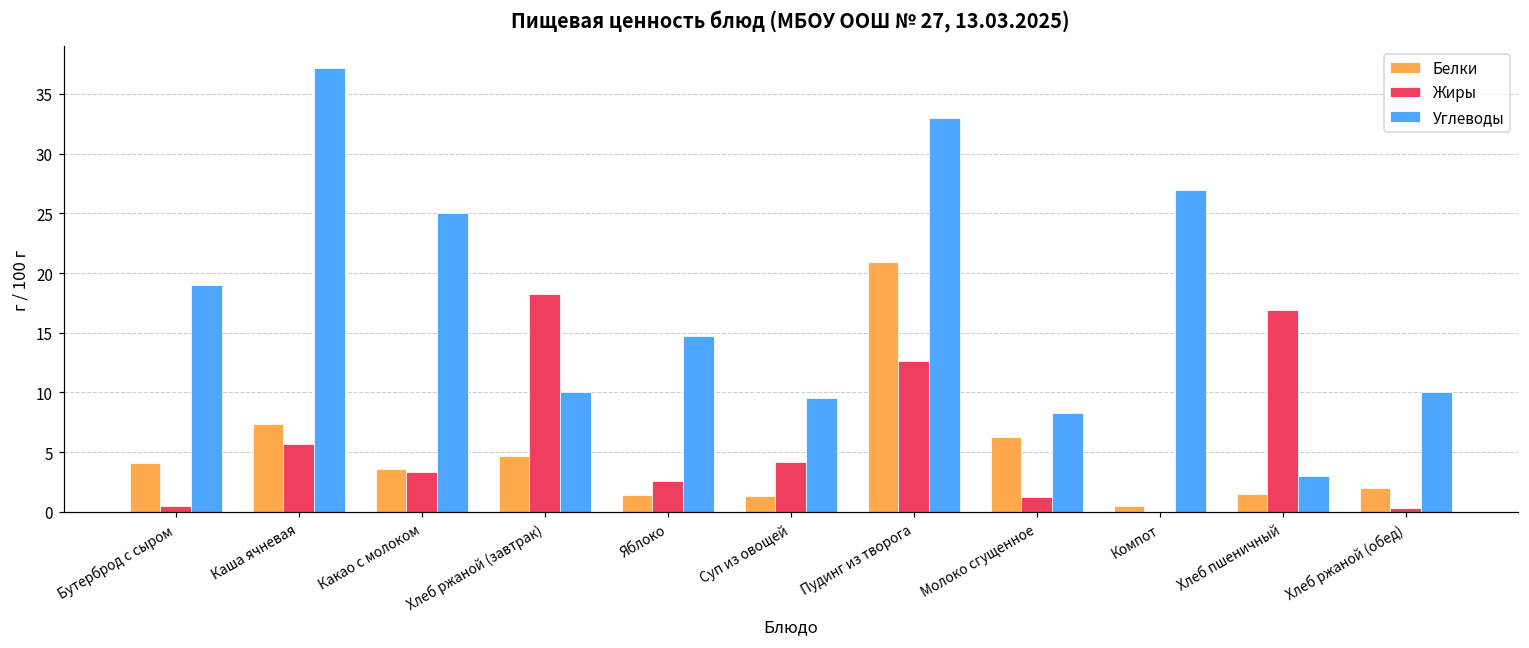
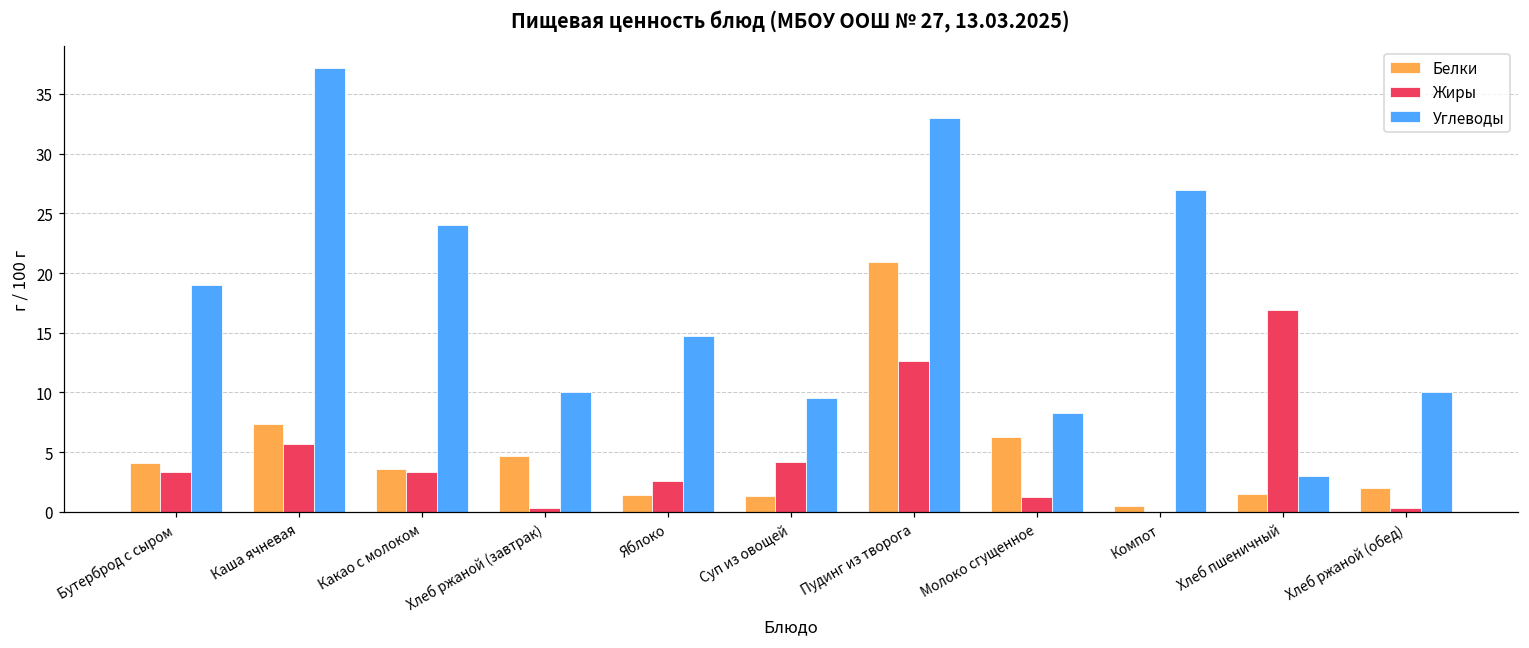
  {
    "Белки": {
      "Бутерброд с сыром": 4.1,
      "Каша ячневая": 7.3,
      "Какао с молоком": 3.6,
      "Хлеб ржаной (завтрак)": 4.7,
      "Яблоко": 1.4,
      "Суп из овощей": 1.3,
      "Пудинг из творога": 20.9,
      "Молоко сгущенное": 6.3,
      "Компот": 0.5,
      "Хлеб пшеничный": 1.5,
      "Хлеб ржаной (обед)": 2.0
    },
    "Жиры": {
-     "Бутерброд с сыром": 0.5,
+     "Бутерброд с сыром": 3.3,
      "Каша ячневая": 5.7,
      "Какао с молоком": 3.3,
-     "Хлеб ржаной (завтрак)": 18.2,
+     "Хлеб ржаной (завтрак)": 0.4,
      "Яблоко": 2.6,
      "Суп из овощей": 4.1,
      "Пудинг из творога": 12.6,
      "Молоко сгущенное": 1.3,
      "Компот": 0.0,
      "Хлеб пшеничный": 16.9,
      "Хлеб ржаной (обед)": 0.4
    },
    "Углеводы": {
      "Бутерброд с сыром": 19,
      "Каша ячневая": 37,
-     "Какао с молоком": 25,
+     "Какао с молоком": 24,
      "Хлеб ржаной (завтрак)": 10,
      "Яблоко": 14.7,
      "Суп из овощей": 9.5,
      "Пудинг из творога": 33,
      "Молоко сгущенное": 8.3,
      "Компот": 27,
      "Хлеб пшеничный": 3,
      "Хлеб ржаной (обед)": 10
    }
  }
